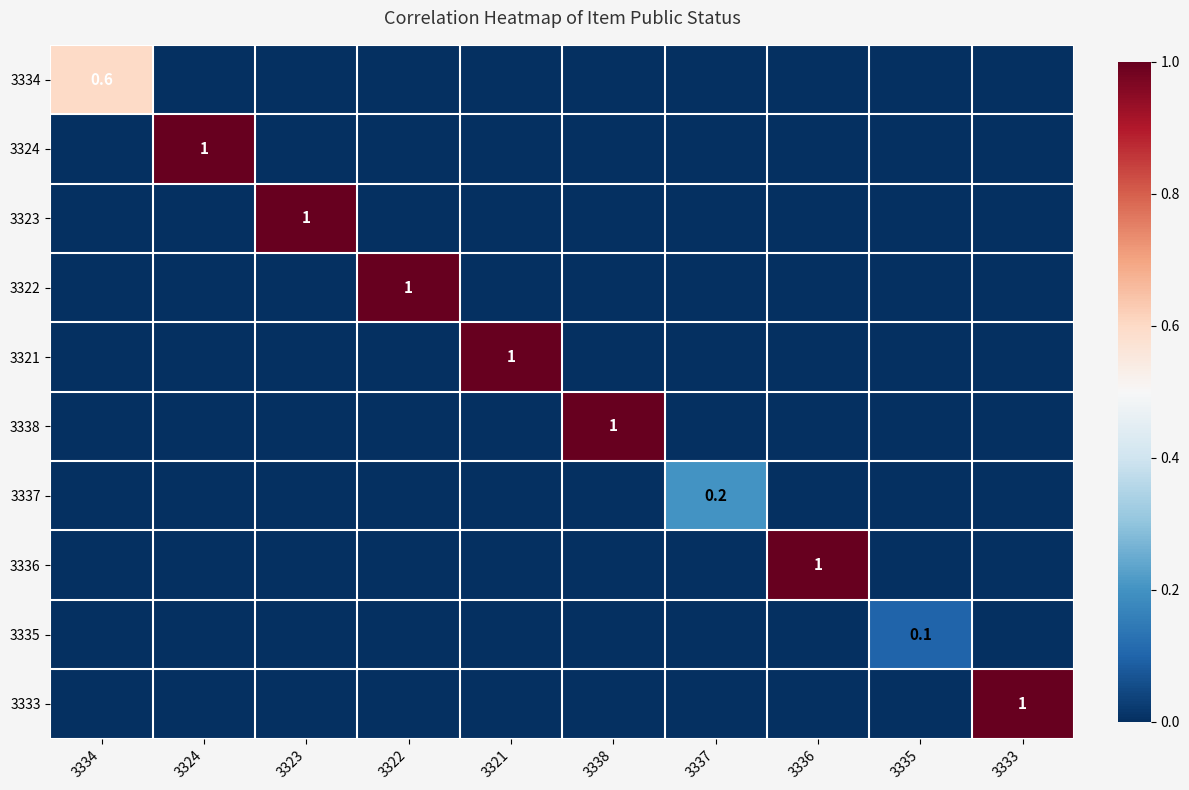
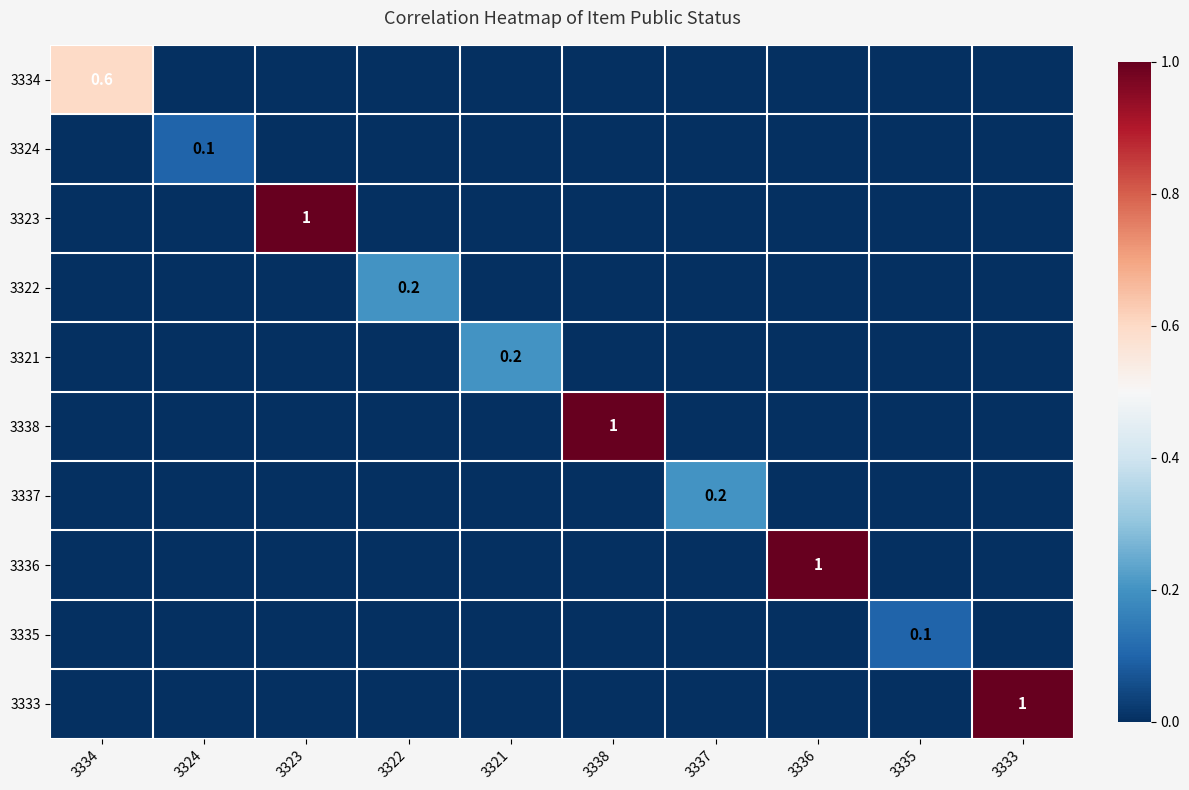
  {
    "3334": {
      "3334": 0.6
    },
    "3324": {
-     "3324": 1
+     "3324": 0.1
    },
    "3323": {
      "3323": 1
    },
    "3322": {
-     "3322": 1
+     "3322": 0.2
    },
    "3321": {
-     "3321": 1
+     "3321": 0.2
    },
    "3338": {
      "3338": 1
    },
    "3337": {
      "3337": 0.2
    },
    "3336": {
      "3336": 1
    },
    "3335": {
      "3335": 0.1
    },
    "3333": {
      "3333": 1
    }
  }
